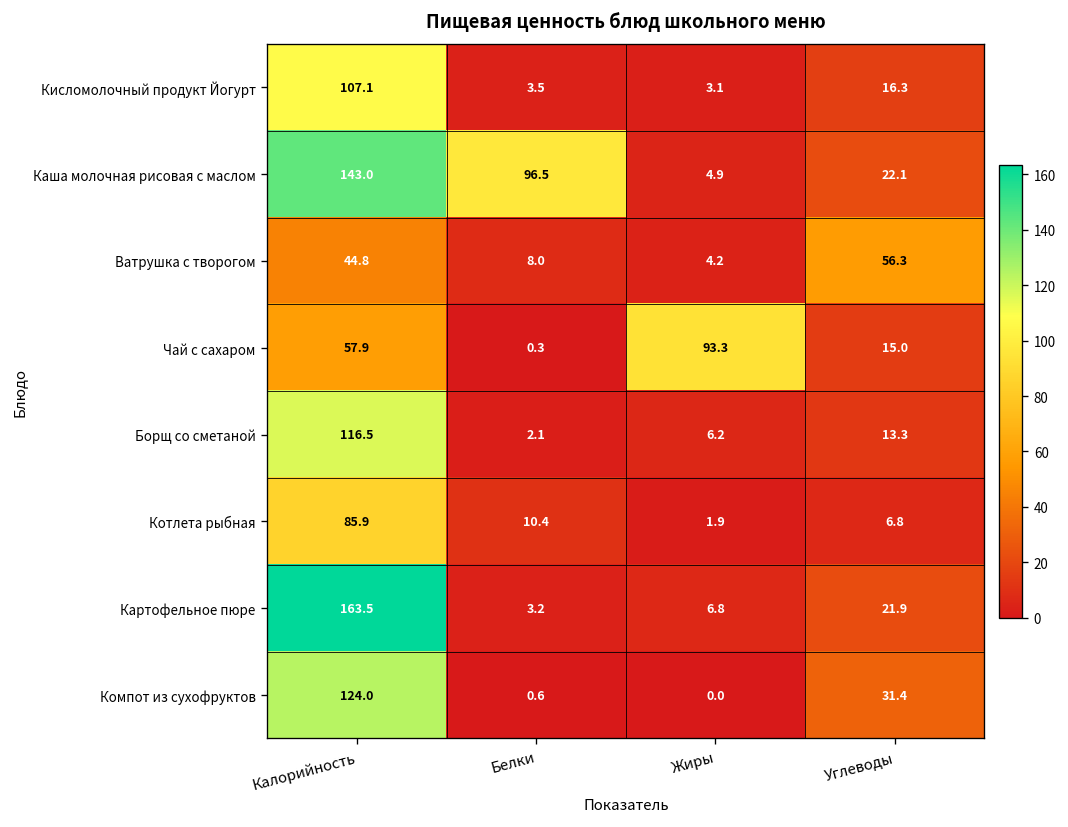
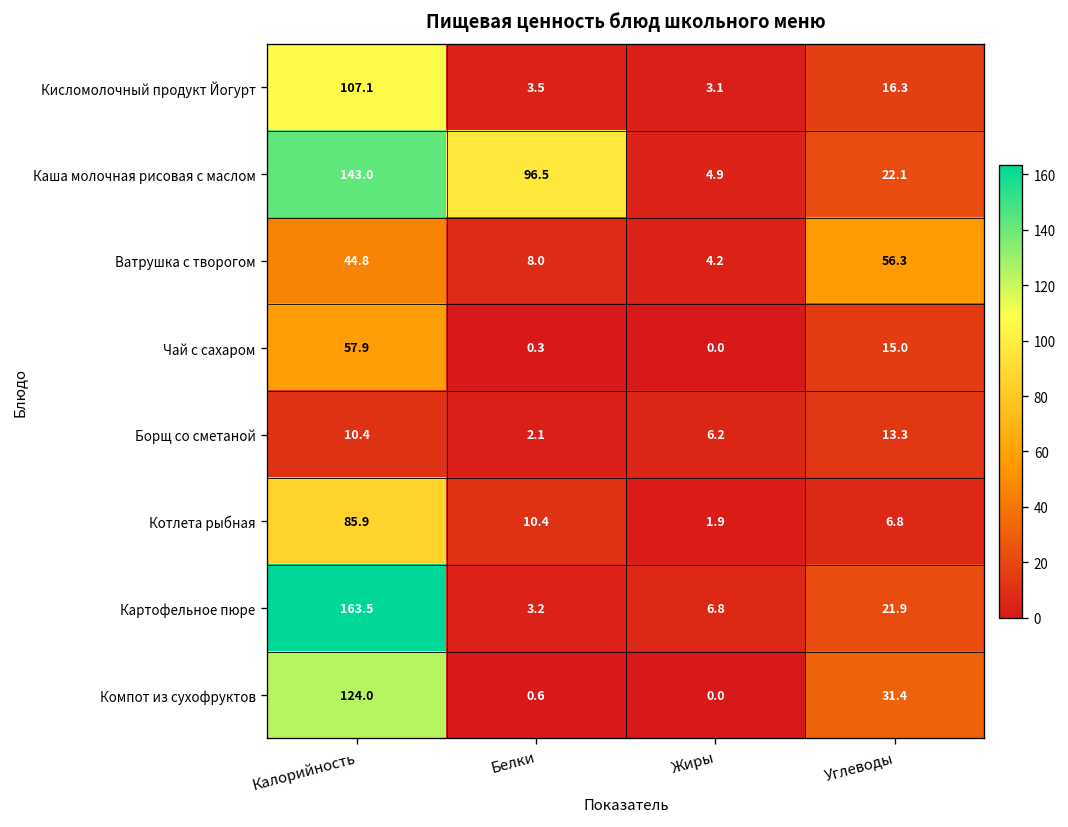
  {
    "Кисломолочный продукт Йогурт": {
      "Калорийность": 107.1,
      "Белки": 3.5,
      "Жиры": 3.1,
      "Углеводы": 16.3
    },
    "Каша молочная рисовая с маслом": {
      "Калорийность": 143.0,
      "Белки": 96.5,
      "Жиры": 4.9,
      "Углеводы": 22.1
    },
    "Ватрушка с творогом": {
      "Калорийность": 44.8,
      "Белки": 8.0,
      "Жиры": 4.2,
      "Углеводы": 56.3
    },
    "Чай с сахаром": {
      "Калорийность": 57.9,
      "Белки": 0.3,
-     "Жиры": 93.3,
+     "Жиры": 0.0,
      "Углеводы": 15.0
    },
    "Борщ со сметаной": {
-     "Калорийность": 116.5,
+     "Калорийность": 10.4,
      "Белки": 2.1,
      "Жиры": 6.2,
      "Углеводы": 13.3
    },
    "Котлета рыбная": {
      "Калорийность": 85.9,
      "Белки": 10.4,
      "Жиры": 1.9,
      "Углеводы": 6.8
    },
    "Картофельное пюре": {
      "Калорийность": 163.5,
      "Белки": 3.2,
      "Жиры": 6.8,
      "Углеводы": 21.9
    },
    "Компот из сухофруктов": {
      "Калорийность": 124.0,
      "Белки": 0.6,
      "Жиры": 0.0,
      "Углеводы": 31.4
    }
  }
